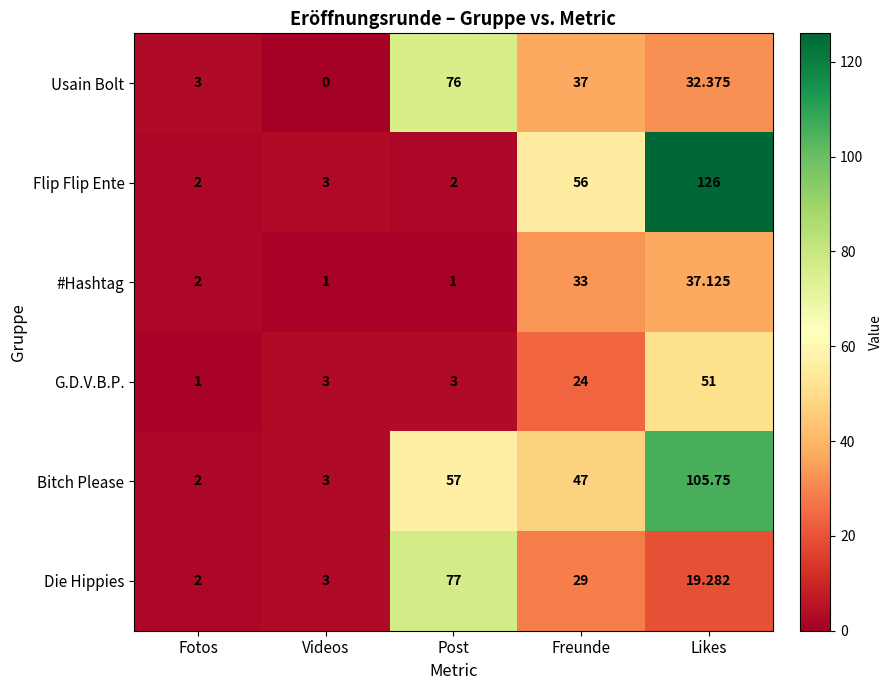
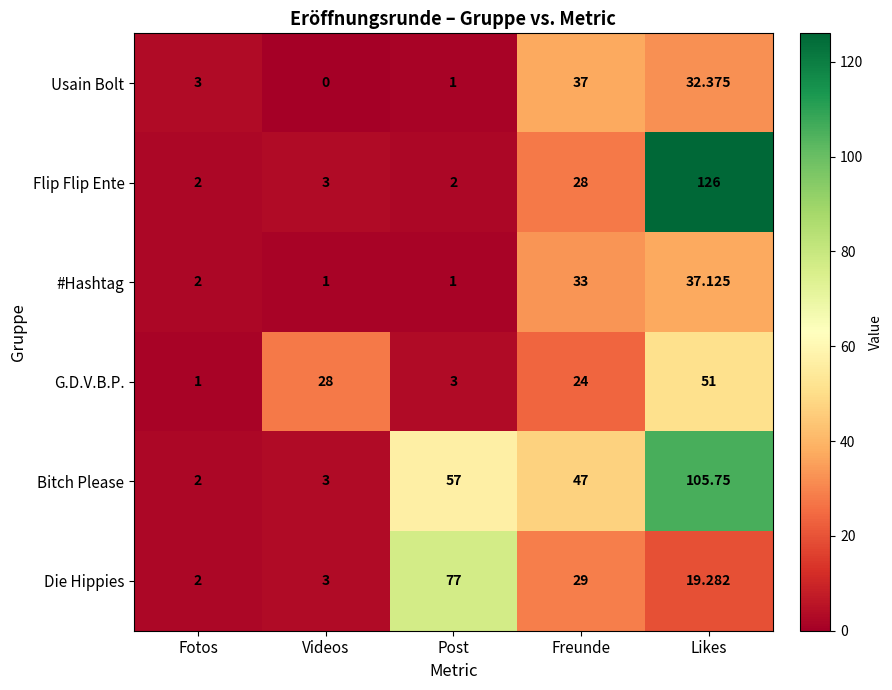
  {
    "Usain Bolt": {
      "Fotos": 3,
      "Videos": 0,
-     "Post": 76,
+     "Post": 1,
      "Freunde": 37,
      "Likes": 32.375
    },
    "Flip Flip Ente": {
      "Fotos": 2,
      "Videos": 3,
      "Post": 2,
-     "Freunde": 56,
+     "Freunde": 28,
      "Likes": 126
    },
    "#Hashtag": {
      "Fotos": 2,
      "Videos": 1,
      "Post": 1,
      "Freunde": 33,
      "Likes": 37.125
    },
    "G.D.V.B.P.": {
      "Fotos": 1,
-     "Videos": 3,
+     "Videos": 28,
      "Post": 3,
      "Freunde": 24,
      "Likes": 51
    },
    "Bitch Please": {
      "Fotos": 2,
      "Videos": 3,
      "Post": 57,
      "Freunde": 47,
      "Likes": 105.75
    },
    "Die Hippies": {
      "Fotos": 2,
      "Videos": 3,
      "Post": 77,
      "Freunde": 29,
      "Likes": 19.282
    }
  }
